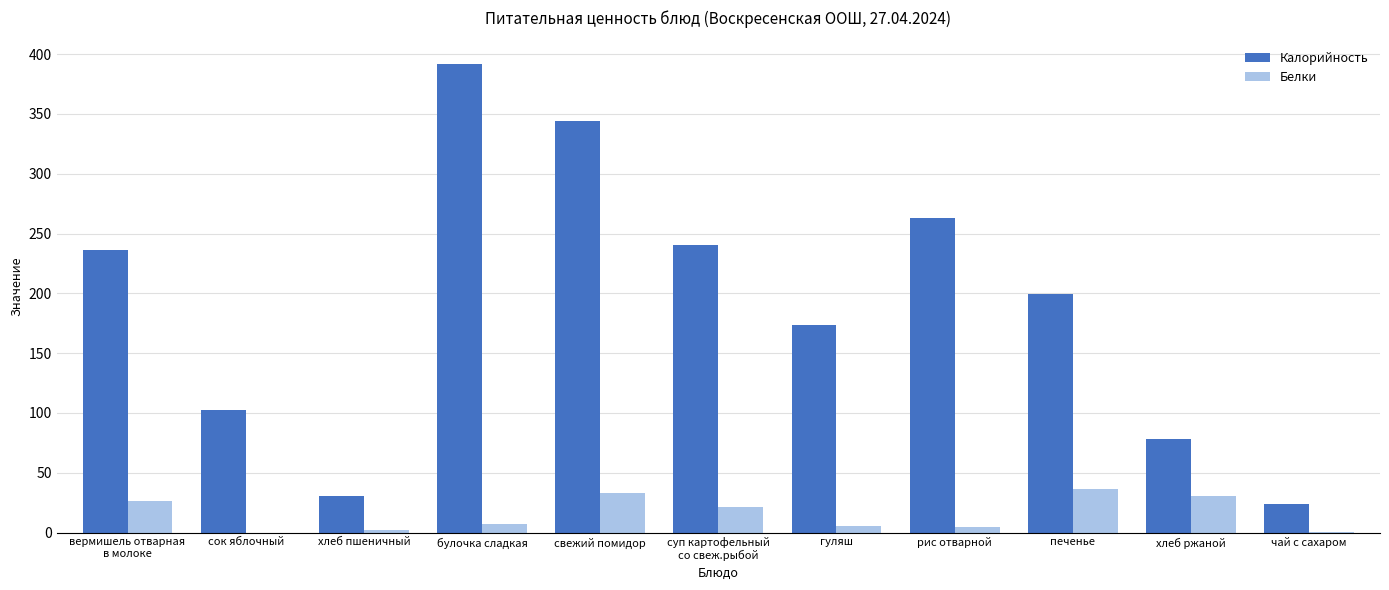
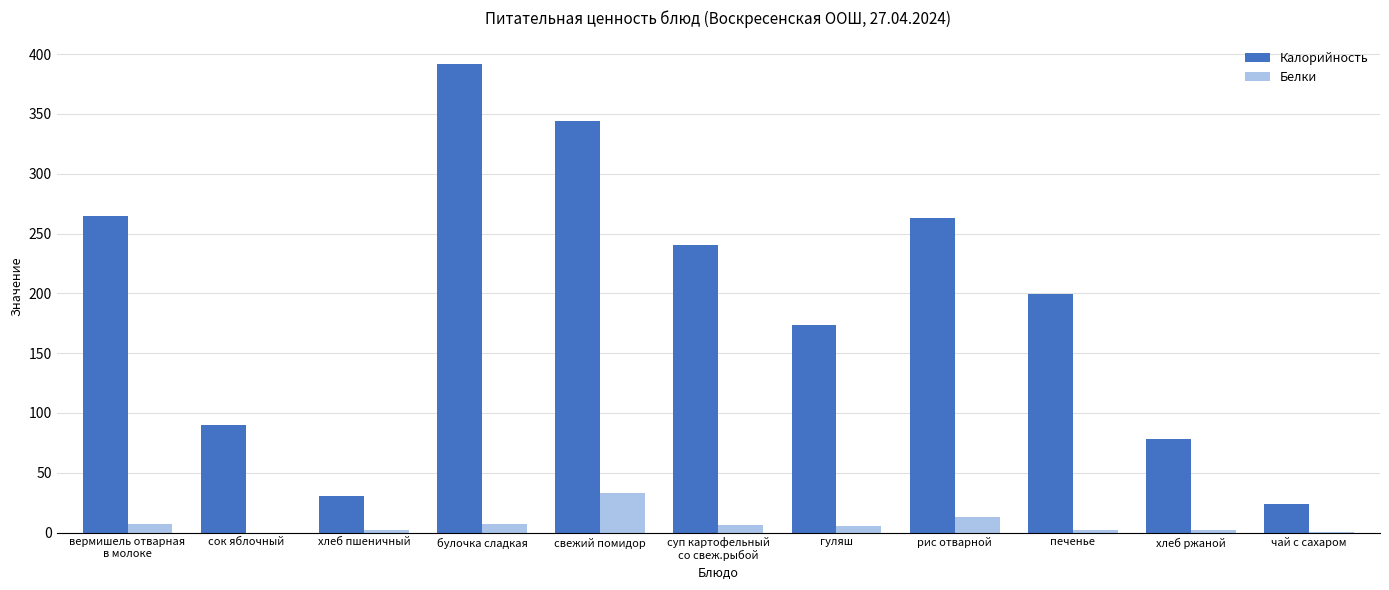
  {
    "Калорийность": {
-     "вермишель отварная в молоке": 236,
-     "сок яблочный": 103,
+     "вермишель отварная в молоке": 264,
+     "сок яблочный": 90,
      "хлеб пшеничный": 30,
      "булочка сладкая": 392,
      "свежий помидор": 344,
      "суп картофельный со свеж.рыбой": 240,
      "гуляш": 174,
      "рис отварной": 263,
      "печенье": 199,
      "хлеб ржаной": 79,
      "чай с сахаром": 24
    },
    "Белки": {
-     "вермишель отварная в молоке": 27,
+     "вермишель отварная в молоке": 7,
      "сок яблочный": 0,
      "хлеб пшеничный": 2,
      "булочка сладкая": 7,
      "свежий помидор": 33,
-     "суп картофельный со свеж.рыбой": 21,
+     "суп картофельный со свеж.рыбой": 7,
      "гуляш": 5,
-     "рис отварной": 5,
-     "печенье": 36,
-     "хлеб ржаной": 31
+     "рис отварной": 13,
+     "печенье": 2,
+     "хлеб ржаной": 2
    }
  }
